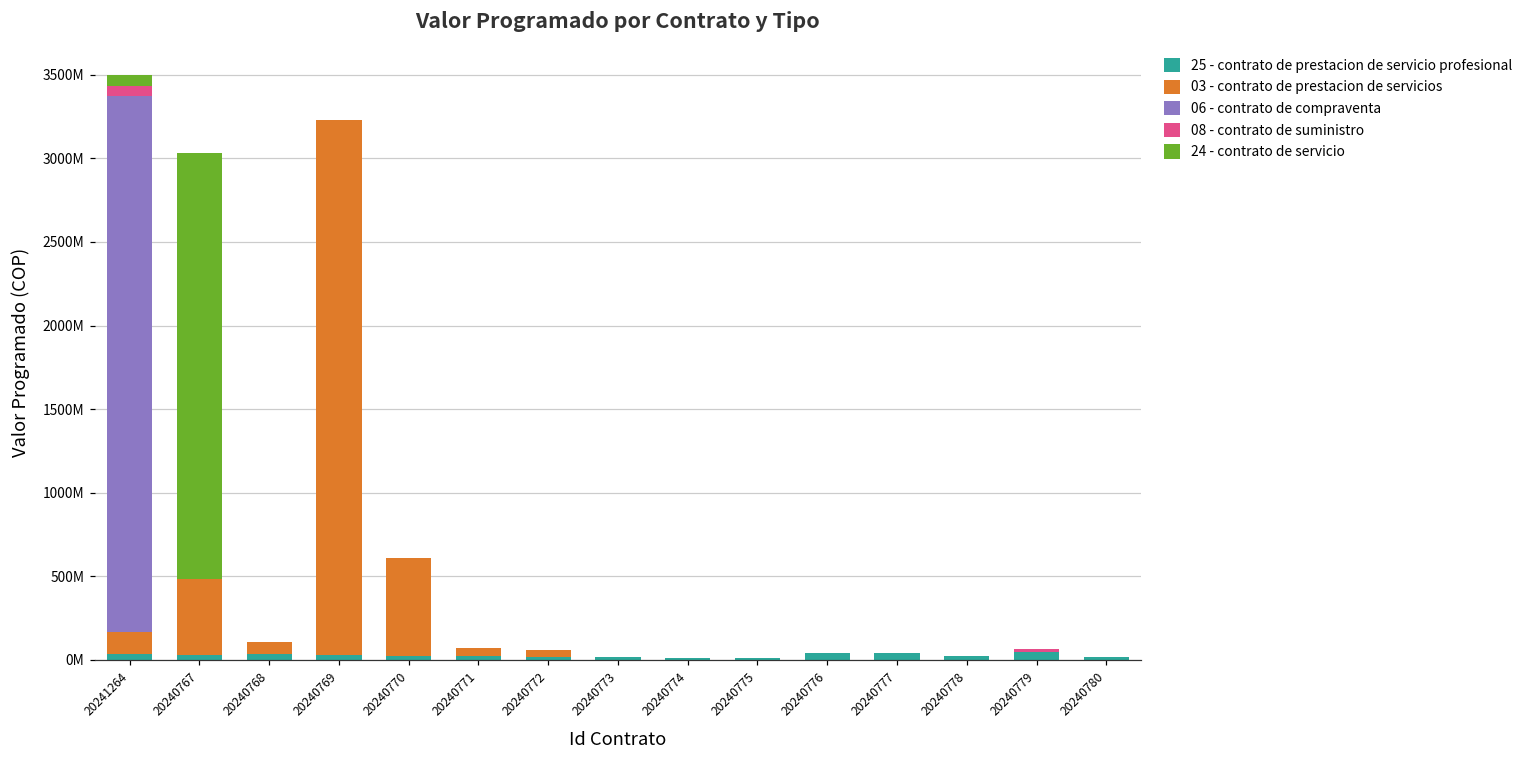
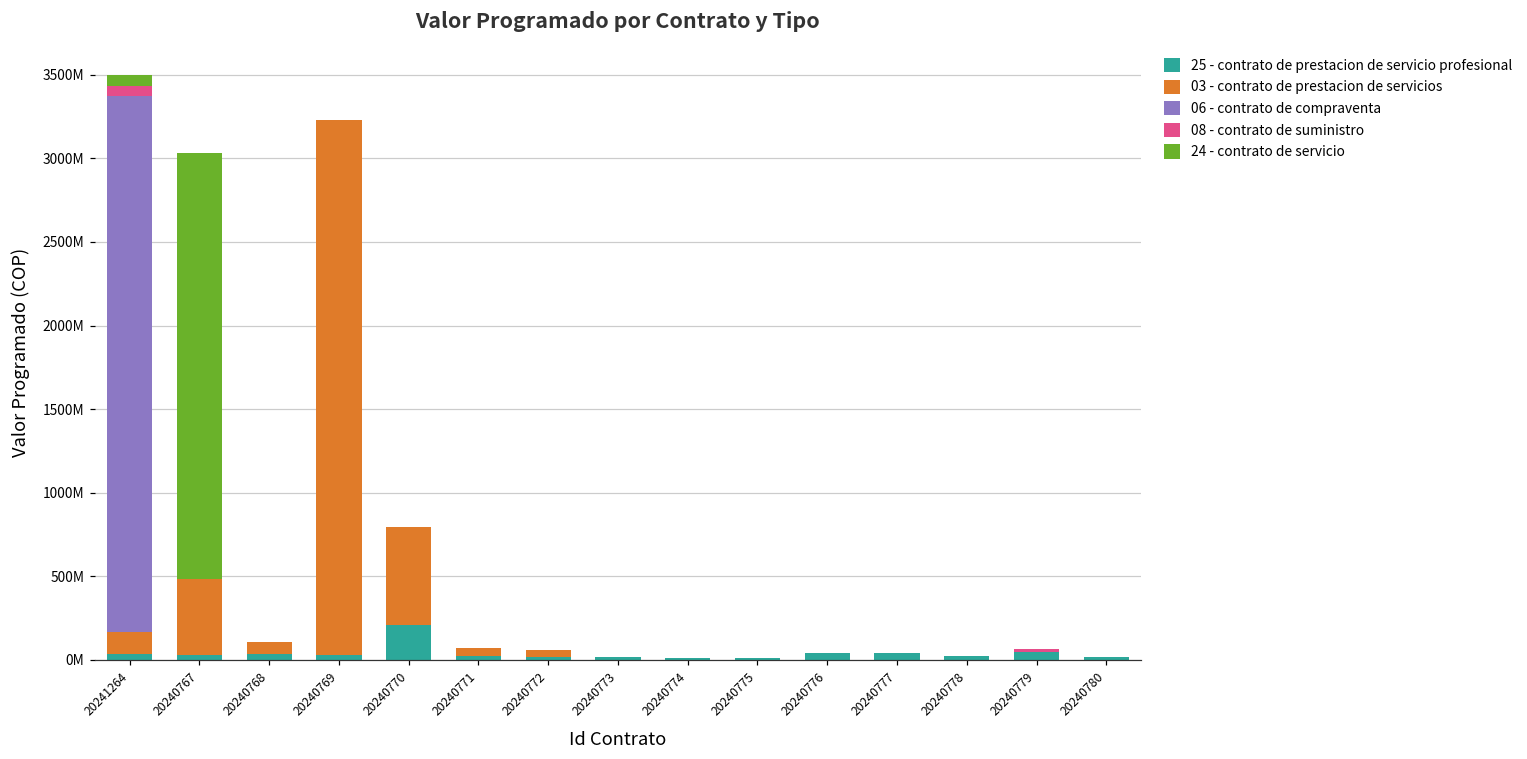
  {
    "25 - contrato de prestacion de servicio profesional": {
      "20241264": 40000000,
      "20240767": 30000000,
      "20240768": 40000000,
      "20240769": 30000000,
-     "20240770": 20000000,
+     "20240770": 210000000,
      "20240771": 20000000,
      "20240772": 20000000,
      "20240773": 20000000,
      "20240776": 40000000,
      "20240777": 40000000,
      "20240778": 20000000,
      "20240779": 50000000,
      "20240780": 20000000
    },
    "03 - contrato de prestacion de servicios": {
      "20241264": 130000000,
      "20240767": 460000000,
      "20240768": 70000000,
      "20240769": 3200000000,
      "20240770": 580000000,
      "20240771": 50000000,
      "20240772": 40000000,
      "20240773": 0,
      "20240774": 0,
      "20240775": 0,
      "20240776": 0,
      "20240777": 0,
      "20240778": 0,
      "20240779": 0,
      "20240780": 0
    },
    "06 - contrato de compraventa": {
      "20241264": 3210000000,
      "20240767": 0,
      "20240768": 0,
      "20240769": 0,
      "20240770": 0,
      "20240771": 0,
      "20240772": 0,
      "20240773": 0,
      "20240774": 0,
      "20240775": 0,
      "20240776": 0,
      "20240777": 0,
      "20240778": 0,
      "20240779": 0,
      "20240780": 0
    },
    "08 - contrato de suministro": {
      "20241264": 60000000,
      "20240767": 0,
      "20240768": 0,
      "20240769": 0,
      "20240770": 0,
      "20240771": 0,
      "20240772": 0,
      "20240773": 0,
      "20240774": 0,
      "20240775": 0,
      "20240776": 0,
      "20240777": 0,
      "20240778": 0,
      "20240780": 0
    },
    "24 - contrato de servicio": {
      "20241264": 60000000,
      "20240767": 2550000000,
      "20240768": 0,
      "20240769": 0,
      "20240770": 0,
      "20240771": 0,
      "20240772": 0,
      "20240773": 0,
      "20240774": 0,
      "20240775": 0,
      "20240776": 0,
      "20240777": 0,
      "20240778": 0,
      "20240779": 0,
      "20240780": 0
    }
  }
